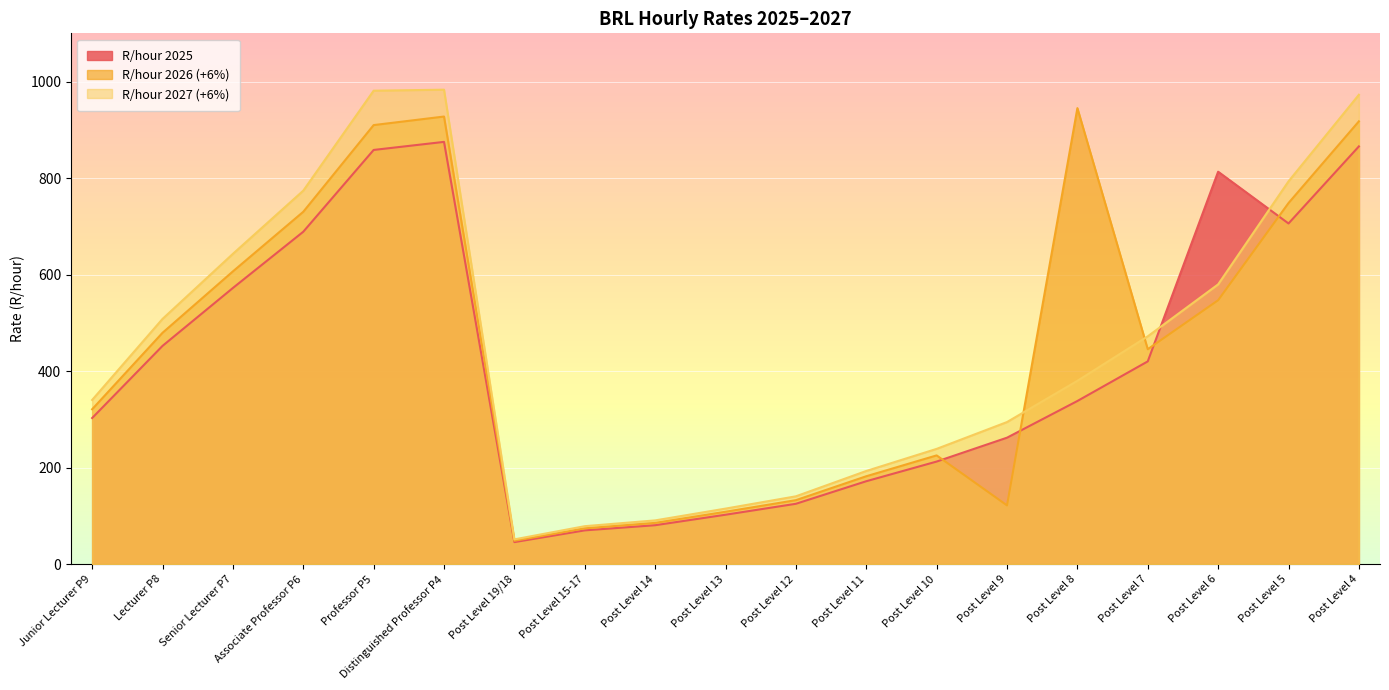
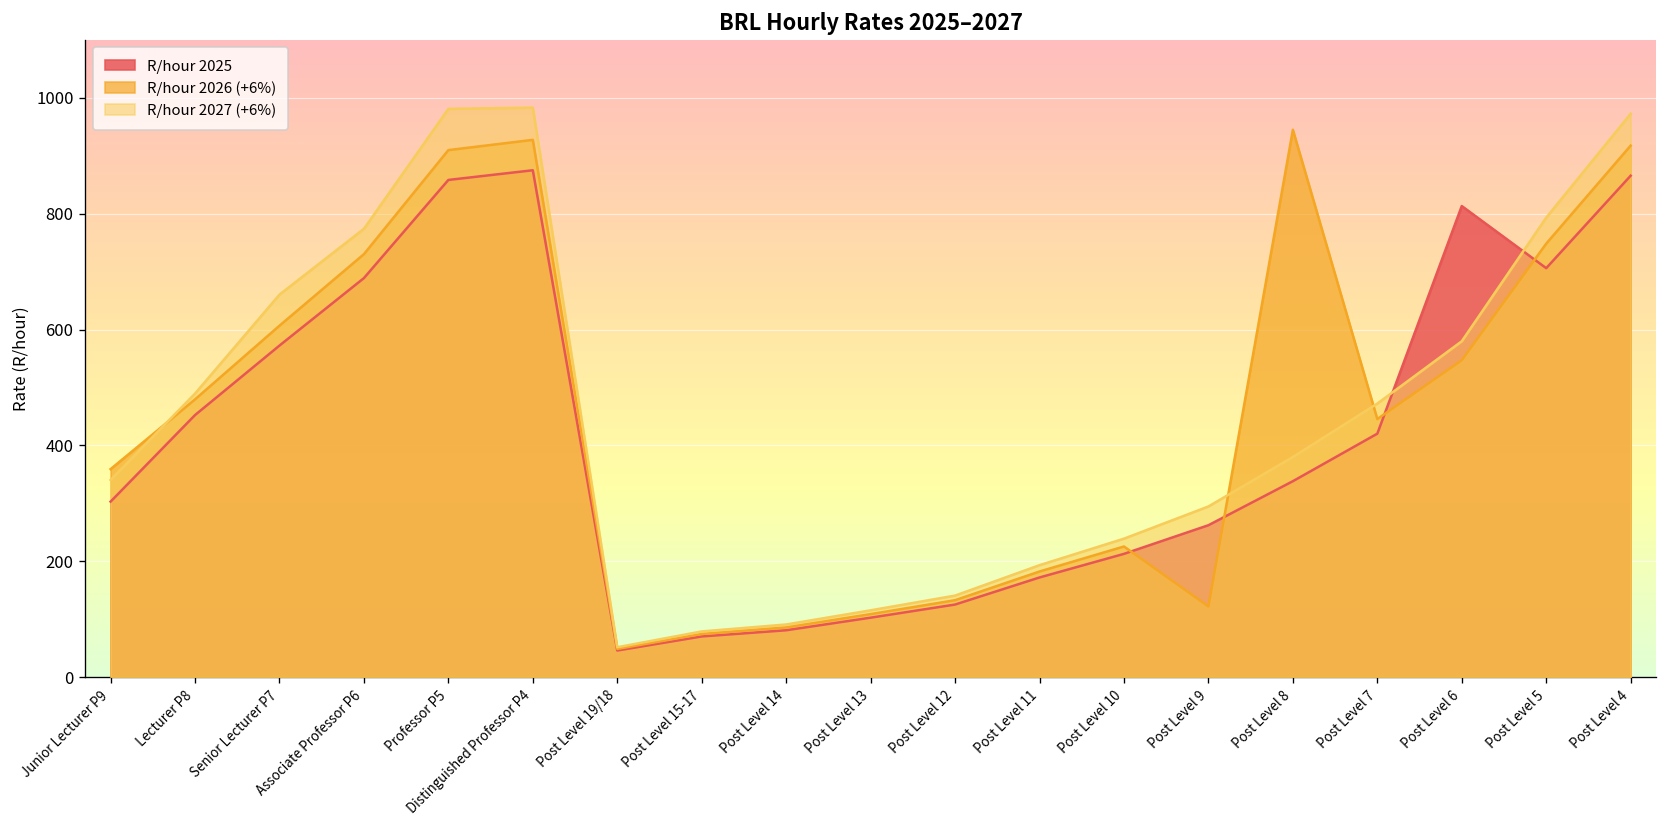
  {
    "R/hour 2025": {
      "Junior Lecturer P9": 300,
      "Lecturer P8": 450,
      "Senior Lecturer P7": 570,
      "Associate Professor P6": 690,
      "Professor P5": 860,
      "Distinguished Professor P4": 880,
      "Post Level 13": 100,
      "Post Level 12": 130,
      "Post Level 11": 170,
      "Post Level 10": 210,
      "Post Level 9": 260,
      "Post Level 8": 340,
      "Post Level 7": 420,
      "Post Level 6": 810,
      "Post Level 5": 710,
      "Post Level 4": 870
    },
    "R/hour 2026 (+6%)": {
-     "Junior Lecturer P9": 320,
+     "Junior Lecturer P9": 360,
      "Lecturer P8": 480,
      "Senior Lecturer P7": 610,
      "Associate Professor P6": 730,
      "Professor P5": 910,
      "Distinguished Professor P4": 930,
      "Post Level 13": 110,
      "Post Level 12": 130,
      "Post Level 11": 180,
      "Post Level 10": 230,
      "Post Level 9": 120,
      "Post Level 8": 950,
      "Post Level 7": 450,
      "Post Level 6": 550,
      "Post Level 5": 750,
      "Post Level 4": 920
    },
    "R/hour 2027 (+6%)": {
      "Junior Lecturer P9": 340,
-     "Lecturer P8": 510,
-     "Senior Lecturer P7": 640,
+     "Lecturer P8": 490,
+     "Senior Lecturer P7": 660,
      "Associate Professor P6": 770,
      "Professor P5": 980,
      "Distinguished Professor P4": 980,
      "Post Level 13": 120,
      "Post Level 12": 140,
      "Post Level 11": 190,
      "Post Level 10": 240,
      "Post Level 9": 290,
      "Post Level 8": 380,
      "Post Level 7": 470,
      "Post Level 6": 580,
      "Post Level 5": 790,
      "Post Level 4": 970
    }
  }
